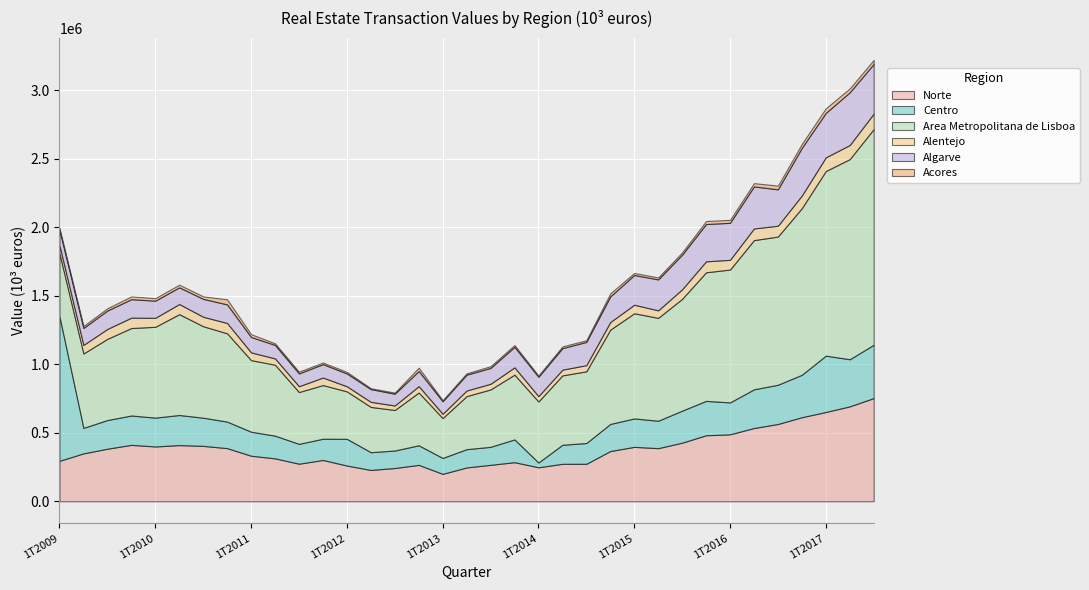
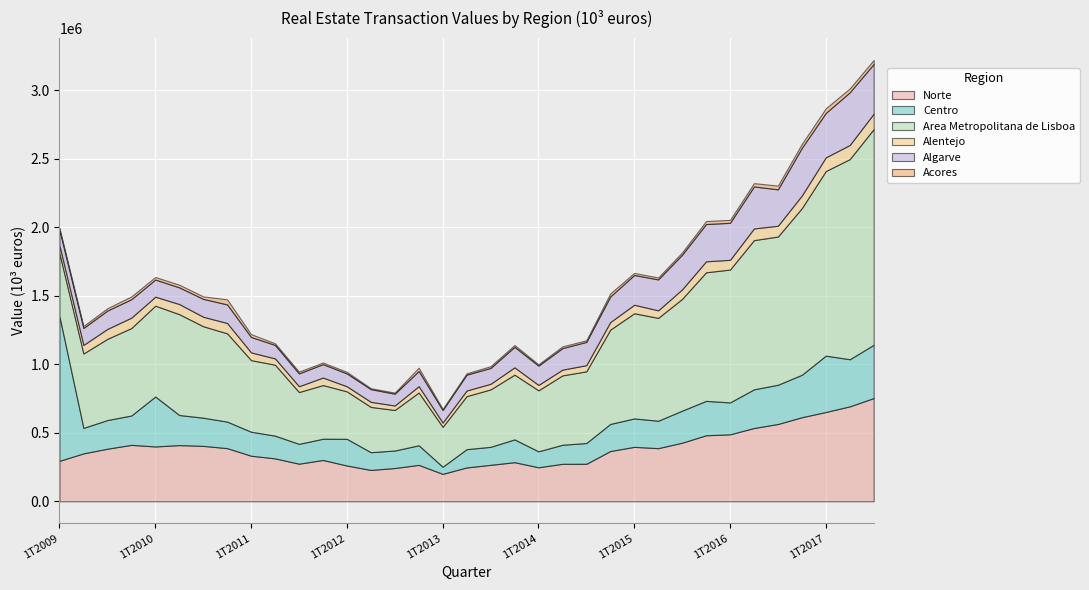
  {
    "Centro": {
      "1T2009": 1050000,
-     "1T2010": 210000,
+     "1T2010": 360000,
      "1T2011": 180000,
      "1T2012": 190000,
-     "1T2013": 120000,
-     "1T2014": 30000,
+     "1T2013": 50000,
+     "1T2014": 120000,
      "1T2015": 210000,
      "1T2016": 230000,
      "1T2017": 410000
    }
  }
